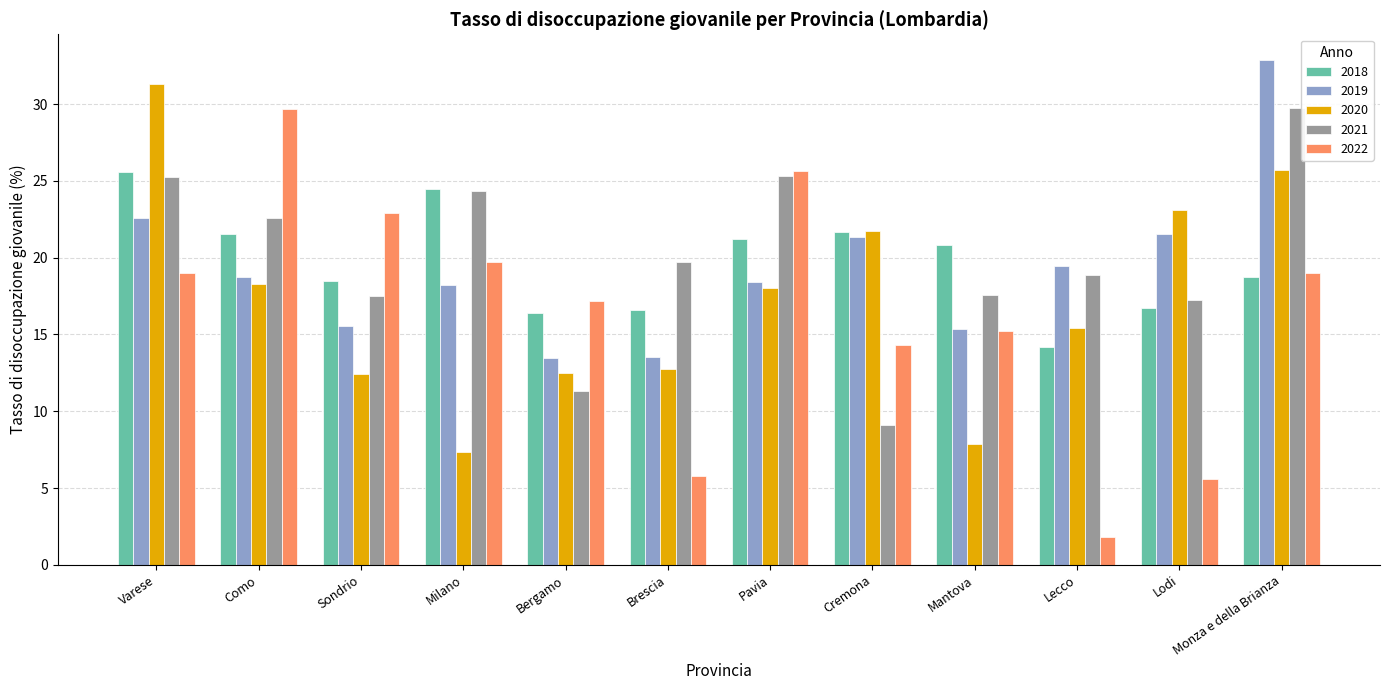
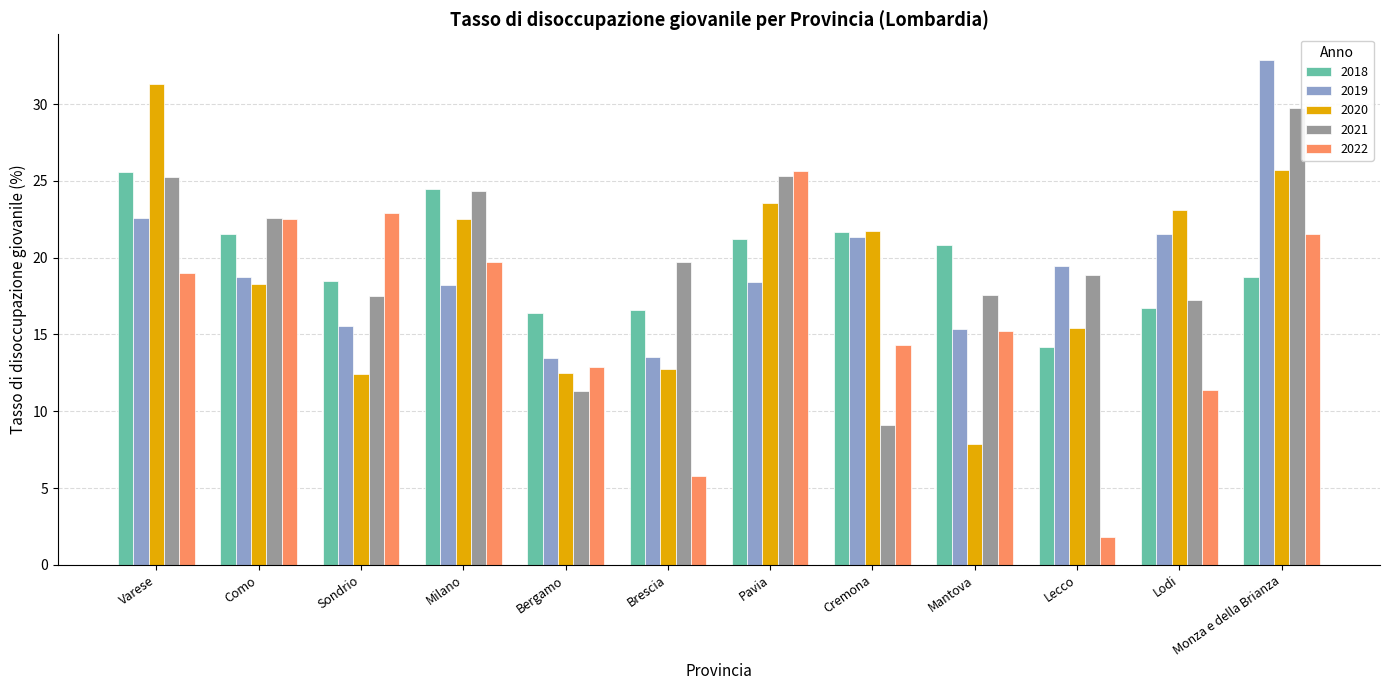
  {
    "2018": {
      "Varese": 25.6,
      "Como": 21.5,
      "Sondrio": 18.5,
      "Milano": 24.4,
      "Bergamo": 16.4,
      "Brescia": 16.6,
      "Pavia": 21.2,
      "Cremona": 21.7,
      "Mantova": 20.8,
      "Lecco": 14.2,
      "Lodi": 16.7,
      "Monza e della Brianza": 18.7
    },
    "2020": {
      "Varese": 31.3,
      "Como": 18.3,
      "Sondrio": 12.4,
-     "Milano": 7.3,
+     "Milano": 22.5,
      "Bergamo": 12.5,
      "Brescia": 12.8,
-     "Pavia": 18.1,
+     "Pavia": 23.6,
      "Cremona": 21.8,
      "Mantova": 7.9,
      "Lecco": 15.4,
      "Lodi": 23.1,
      "Monza e della Brianza": 25.7
    },
    "2022": {
      "Varese": 19.0,
-     "Como": 29.7,
+     "Como": 22.5,
      "Sondrio": 22.9,
      "Milano": 19.7,
-     "Bergamo": 17.2,
+     "Bergamo": 12.9,
      "Brescia": 5.8,
      "Pavia": 25.7,
      "Cremona": 14.3,
      "Mantova": 15.2,
      "Lecco": 1.8,
-     "Lodi": 5.6,
-     "Monza e della Brianza": 19.0
+     "Lodi": 11.4,
+     "Monza e della Brianza": 21.5
    }
  }
